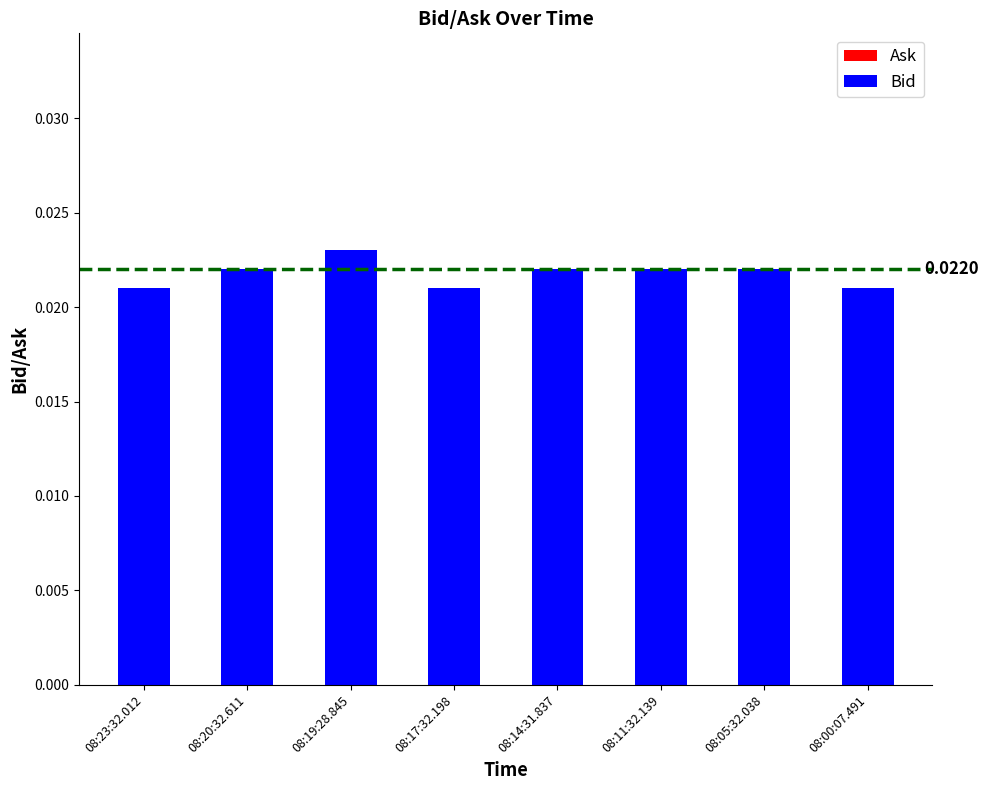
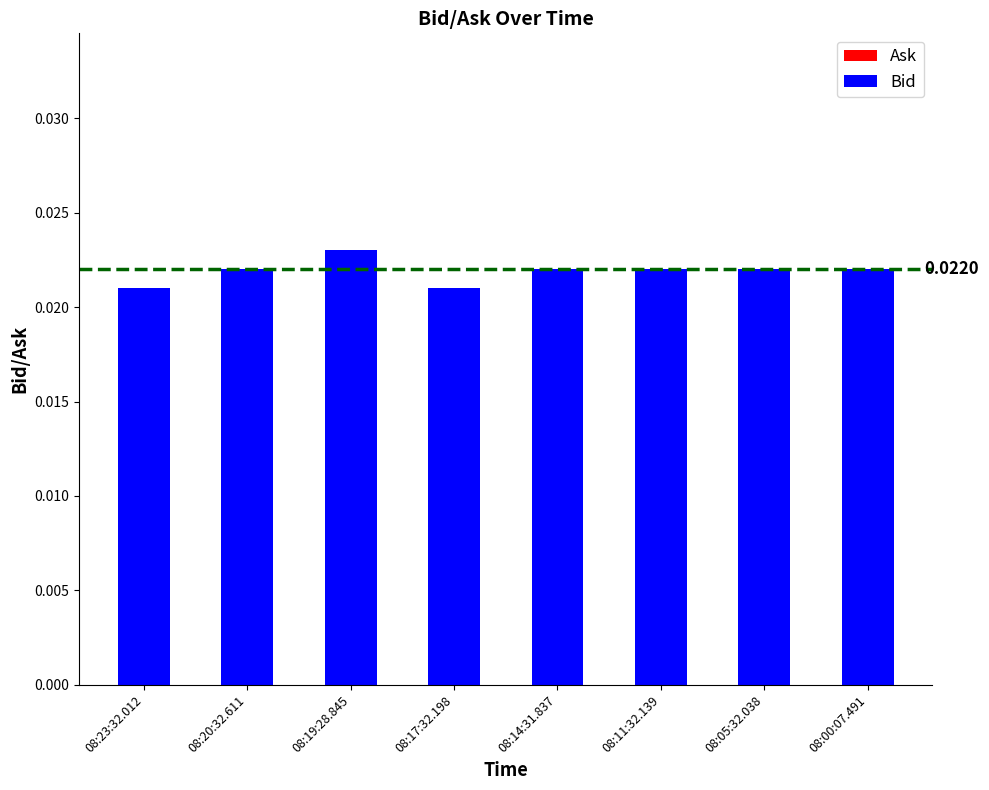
  {
    "Ask": {
      "08:23:32.012": 0.000,
      "08:20:32.611": 0.000,
      "08:19:28.845": 0.000,
      "08:17:32.198": 0.000,
      "08:14:31.837": 0.000,
      "08:11:32.139": 0.000,
      "08:05:32.038": 0.000,
      "08:00:07.491": 0.000
    },
    "Bid": {
      "08:23:32.012": 0.021,
      "08:20:32.611": 0.022,
      "08:19:28.845": 0.023,
      "08:17:32.198": 0.021,
      "08:14:31.837": 0.022,
      "08:11:32.139": 0.022,
      "08:05:32.038": 0.022,
-     "08:00:07.491": 0.021
+     "08:00:07.491": 0.022
    }
  }
